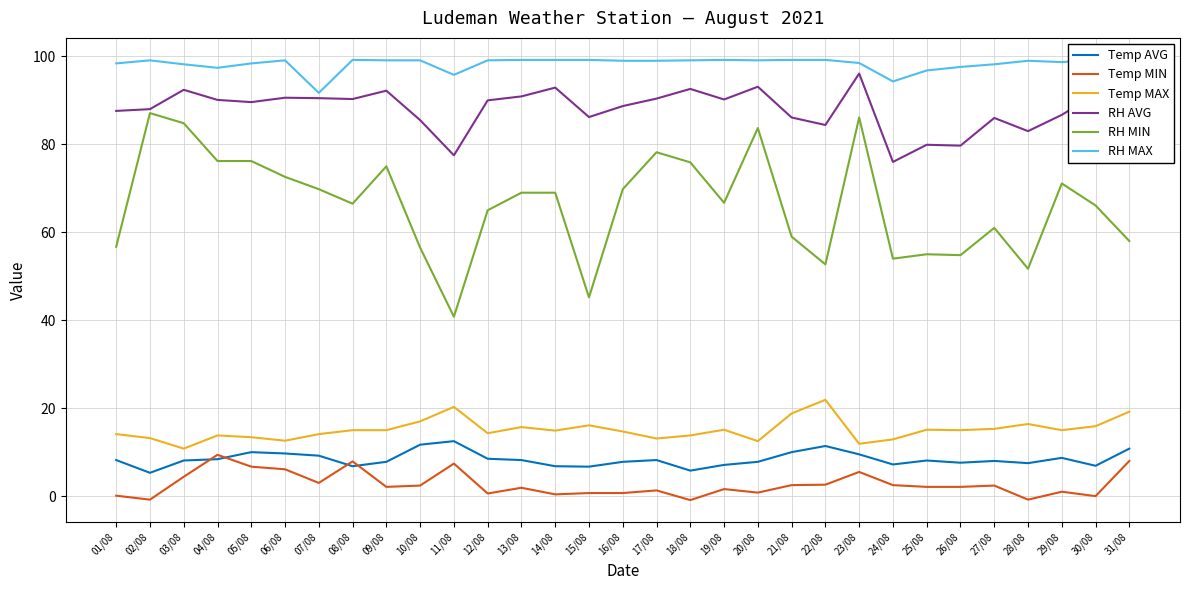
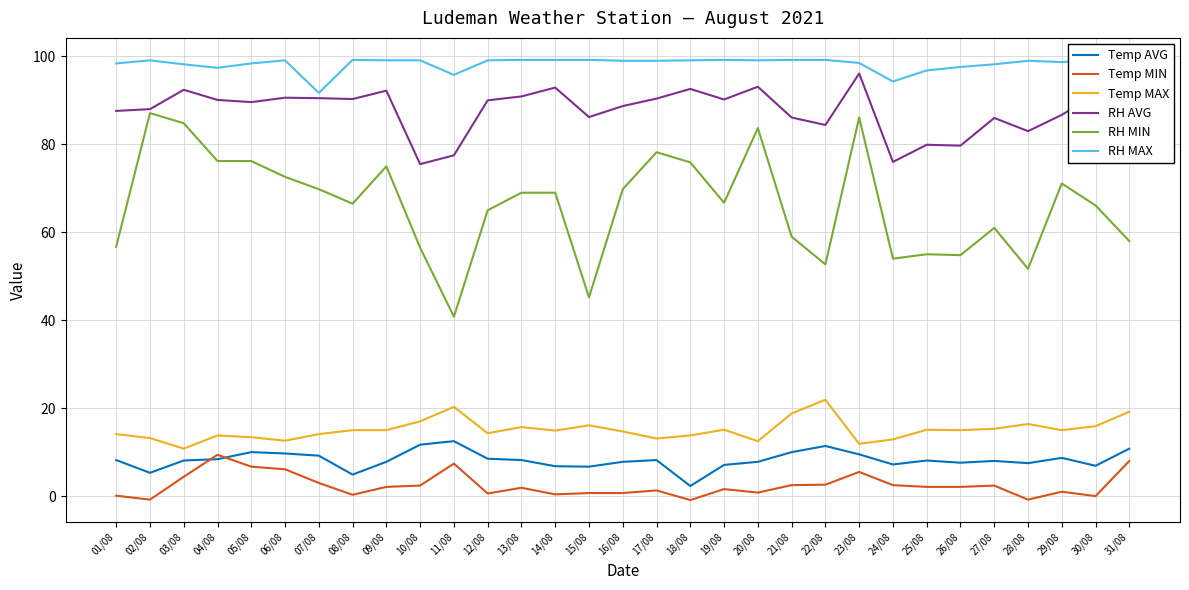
  {
    "Temp AVG": {
      "01/08": 8,
      "02/08": 5,
      "03/08": 8,
      "04/08": 8,
      "05/08": 10,
      "06/08": 10,
      "07/08": 9,
-     "08/08": 7,
+     "08/08": 5,
      "09/08": 8,
      "10/08": 12,
      "11/08": 13,
      "12/08": 9,
      "13/08": 8,
      "14/08": 7,
      "15/08": 7,
      "16/08": 8,
      "17/08": 8,
-     "18/08": 6,
+     "18/08": 2,
      "19/08": 7,
      "20/08": 8,
      "21/08": 10,
      "22/08": 11,
      "23/08": 10,
      "24/08": 7,
      "25/08": 8,
      "26/08": 8,
      "27/08": 8,
      "28/08": 8,
      "29/08": 9,
      "30/08": 7,
      "31/08": 11
    },
    "Temp MIN": {
      "01/08": 0,
      "02/08": -1,
      "03/08": 4,
      "04/08": 9,
      "05/08": 7,
      "06/08": 6,
      "07/08": 3,
-     "08/08": 8,
+     "08/08": 0,
      "09/08": 2,
      "10/08": 2,
      "11/08": 7,
      "12/08": 1,
      "13/08": 2,
      "14/08": 0,
      "15/08": 1,
      "16/08": 1,
      "17/08": 1,
      "18/08": -1,
      "19/08": 2,
      "20/08": 1,
      "21/08": 3,
      "22/08": 3,
      "23/08": 6,
      "24/08": 3,
      "25/08": 2,
      "26/08": 2,
      "27/08": 2,
      "28/08": -1,
      "29/08": 1,
      "30/08": 0,
      "31/08": 8
    },
    "Temp MAX": {
      "01/08": 14,
      "02/08": 13,
      "03/08": 11,
      "04/08": 14,
      "05/08": 13,
      "06/08": 13,
      "07/08": 14,
      "08/08": 15,
      "09/08": 15,
      "10/08": 17,
      "11/08": 20,
      "12/08": 14,
      "13/08": 16,
      "14/08": 15,
      "15/08": 16,
      "16/08": 15,
      "17/08": 13,
      "18/08": 14,
      "19/08": 15,
      "20/08": 13,
      "21/08": 19,
      "22/08": 22,
      "23/08": 12,
      "24/08": 13,
      "25/08": 15,
      "26/08": 15,
      "27/08": 15,
      "28/08": 16,
      "29/08": 15,
      "30/08": 16,
      "31/08": 19
    },
    "RH AVG": {
      "01/08": 88,
      "02/08": 88,
      "03/08": 92,
      "04/08": 90,
      "05/08": 90,
      "06/08": 91,
      "07/08": 91,
      "08/08": 90,
      "09/08": 92,
-     "10/08": 86,
+     "10/08": 76,
      "11/08": 78,
      "12/08": 90,
      "13/08": 91,
      "14/08": 93,
      "15/08": 86,
      "16/08": 89,
      "17/08": 90,
      "18/08": 93,
      "19/08": 90,
      "20/08": 93,
      "21/08": 86,
      "22/08": 84,
      "23/08": 96,
      "24/08": 76,
      "25/08": 80,
      "26/08": 80,
      "27/08": 86,
      "28/08": 83,
      "29/08": 87
    },
    "RH MIN": {
      "01/08": 57,
      "02/08": 87,
      "03/08": 85,
      "04/08": 76,
      "05/08": 76,
      "06/08": 73,
      "07/08": 70,
      "08/08": 67,
      "09/08": 75,
      "10/08": 57,
      "11/08": 41,
      "12/08": 65,
      "13/08": 69,
      "14/08": 69,
      "15/08": 45,
      "16/08": 70,
      "17/08": 78,
      "18/08": 76,
      "19/08": 67,
      "20/08": 84,
      "21/08": 59,
      "22/08": 53,
      "23/08": 86,
      "24/08": 54,
      "25/08": 55,
      "26/08": 55,
      "27/08": 61,
      "28/08": 52,
      "29/08": 71,
      "30/08": 66,
      "31/08": 58
    },
    "RH MAX": {
      "01/08": 98,
      "02/08": 99,
      "03/08": 98,
      "04/08": 97,
      "05/08": 98,
      "06/08": 99,
      "07/08": 92,
      "08/08": 99,
      "09/08": 99,
      "10/08": 99,
      "11/08": 96,
      "12/08": 99,
      "13/08": 99,
      "14/08": 99,
      "15/08": 99,
      "16/08": 99,
      "17/08": 99,
      "18/08": 99,
      "19/08": 99,
      "20/08": 99,
      "21/08": 99,
      "22/08": 99,
      "23/08": 99,
      "24/08": 94,
      "25/08": 97,
      "26/08": 98,
      "27/08": 98,
      "28/08": 99,
      "29/08": 99
    }
  }
